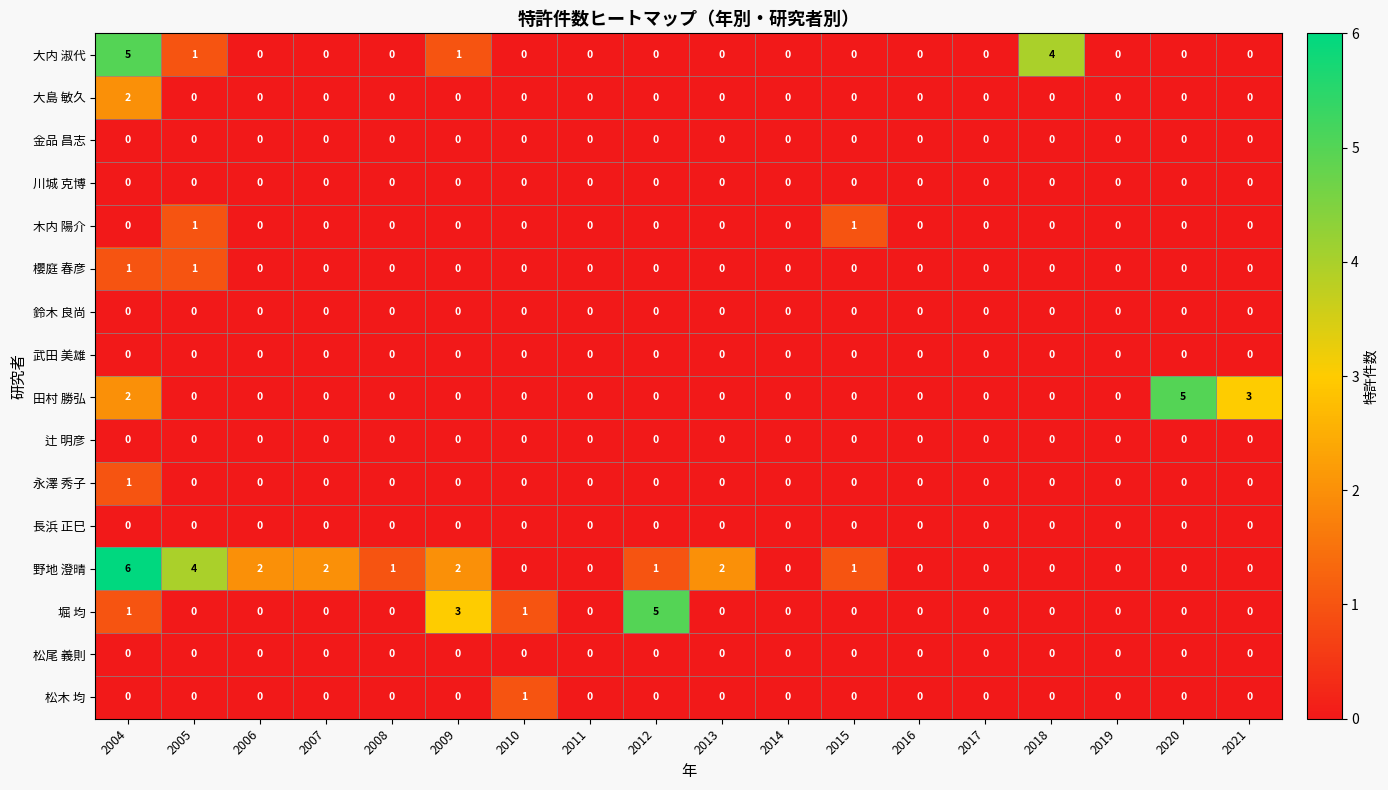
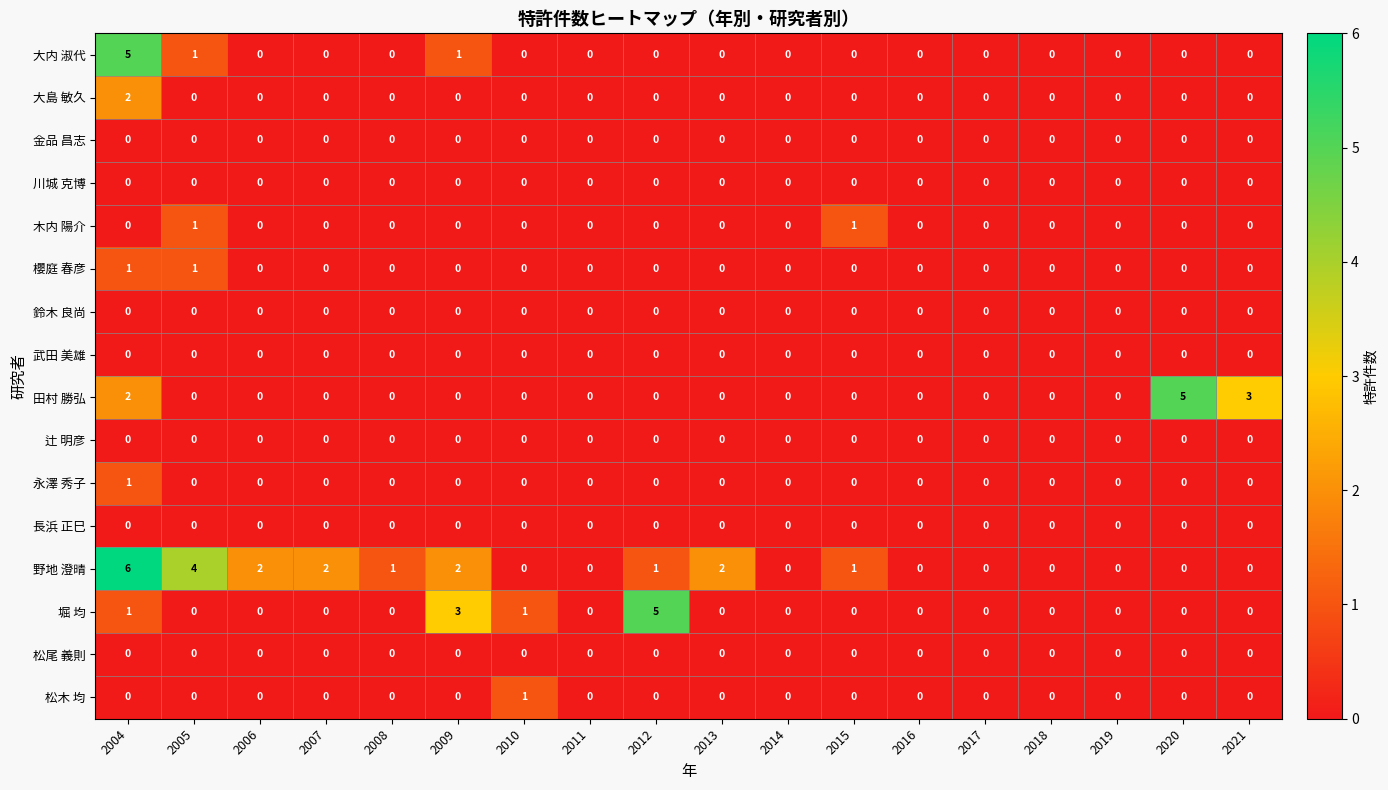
  {
    "大内 淑代": {
      "2004": 5,
      "2005": 1,
      "2006": 0,
      "2007": 0,
      "2008": 0,
      "2009": 1,
      "2010": 0,
      "2011": 0,
      "2012": 0,
      "2013": 0,
      "2014": 0,
      "2015": 0,
      "2016": 0,
      "2017": 0,
-     "2018": 4,
+     "2018": 0,
      "2019": 0,
      "2020": 0,
      "2021": 0
    }
  }
